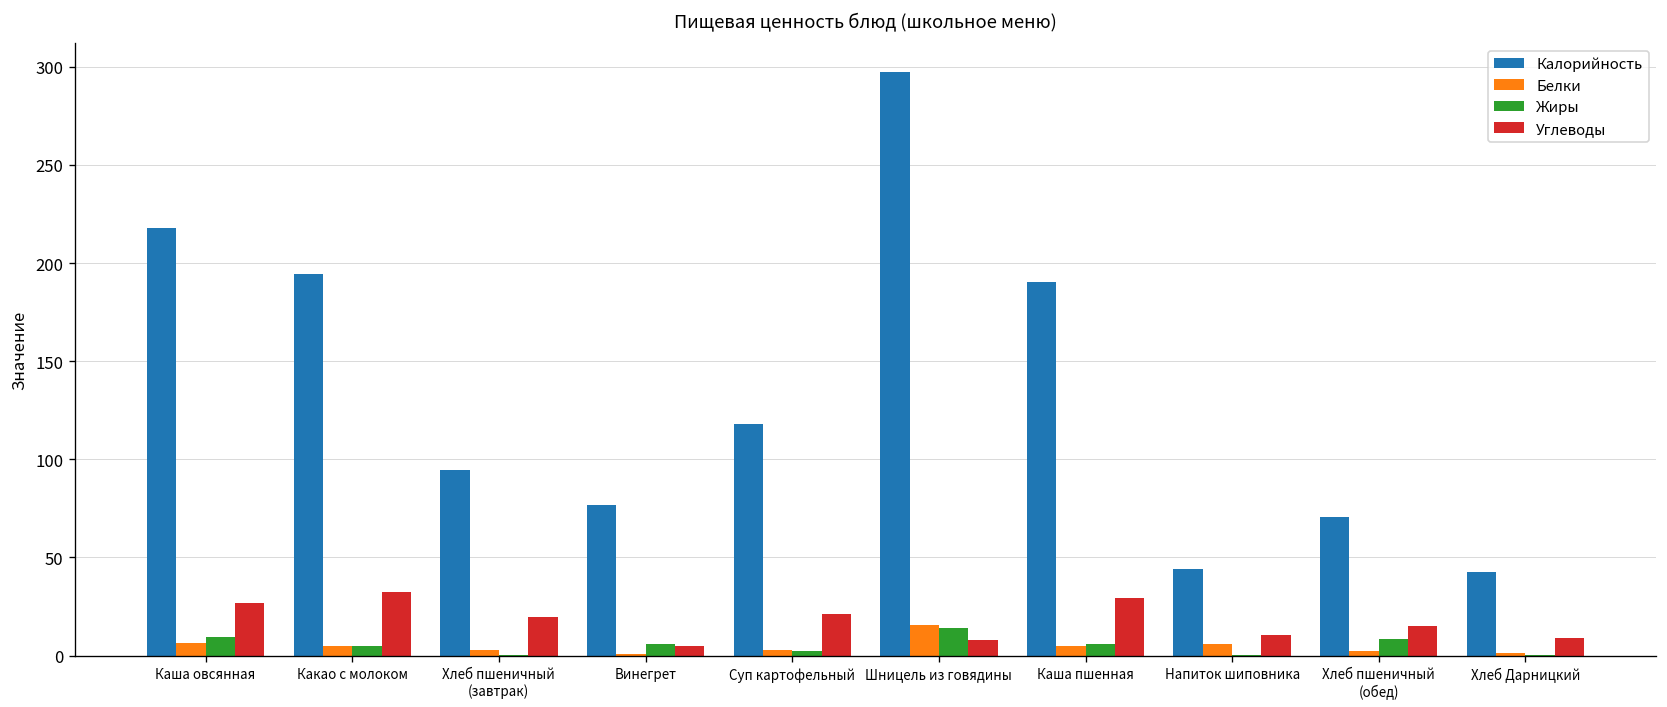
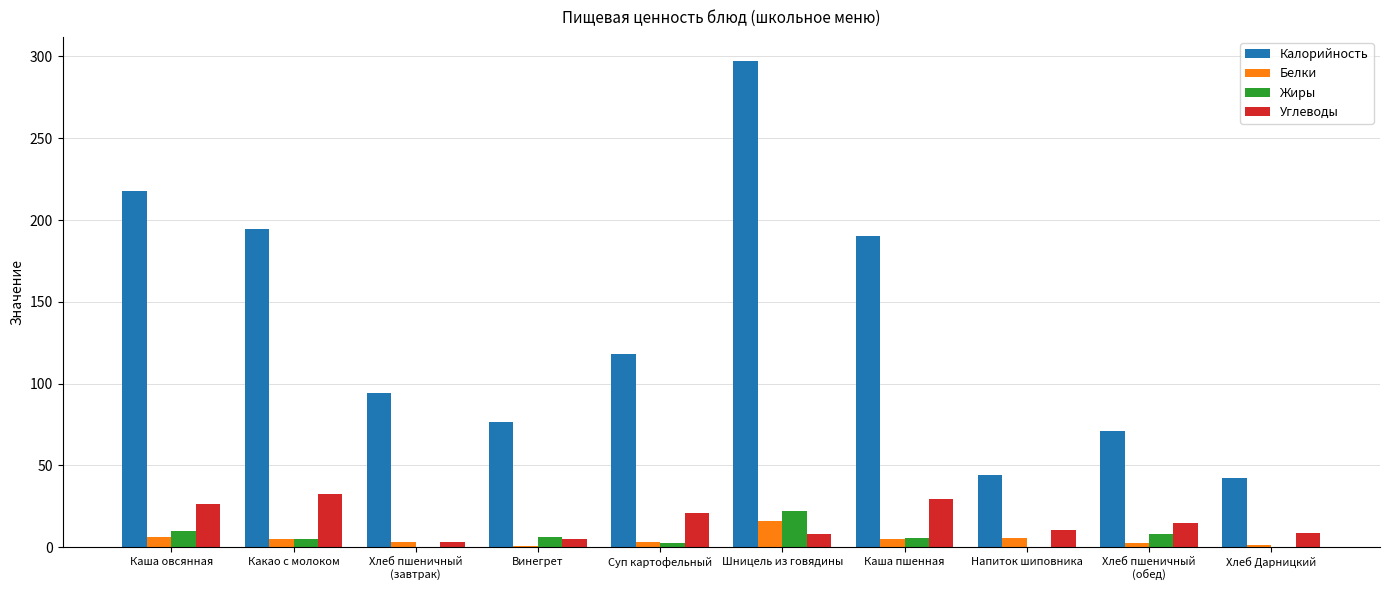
  {
    "Калорийность": {
      "Каша овсянная": 218,
      "Какао с молоком": 195,
      "Хлеб пшеничный (завтрак)": 94,
      "Винегрет": 77,
      "Суп картофельный": 118,
      "Шницель из говядины": 297,
      "Каша пшенная": 190,
      "Напиток шиповника": 44,
      "Хлеб пшеничный (обед)": 71,
      "Хлеб Дарницкий": 42
    },
    "Белки": {
      "Каша овсянная": 6,
      "Какао с молоком": 5,
      "Хлеб пшеничный (завтрак)": 3,
      "Суп картофельный": 3,
      "Шницель из говядины": 16,
      "Каша пшенная": 5,
      "Напиток шиповника": 6,
      "Хлеб пшеничный (обед)": 2
    },
    "Жиры": {
      "Каша овсянная": 10,
      "Какао с молоком": 5,
      "Винегрет": 6,
      "Суп картофельный": 3,
-     "Шницель из говядины": 14,
+     "Шницель из говядины": 22,
      "Каша пшенная": 6,
      "Хлеб пшеничный (обед)": 8
    },
    "Углеводы": {
      "Каша овсянная": 27,
      "Какао с молоком": 33,
-     "Хлеб пшеничный (завтрак)": 20,
+     "Хлеб пшеничный (завтрак)": 3,
      "Винегрет": 5,
      "Суп картофельный": 21,
      "Шницель из говядины": 8,
      "Каша пшенная": 29,
      "Напиток шиповника": 11,
      "Хлеб пшеничный (обед)": 15,
      "Хлеб Дарницкий": 9
    }
  }
